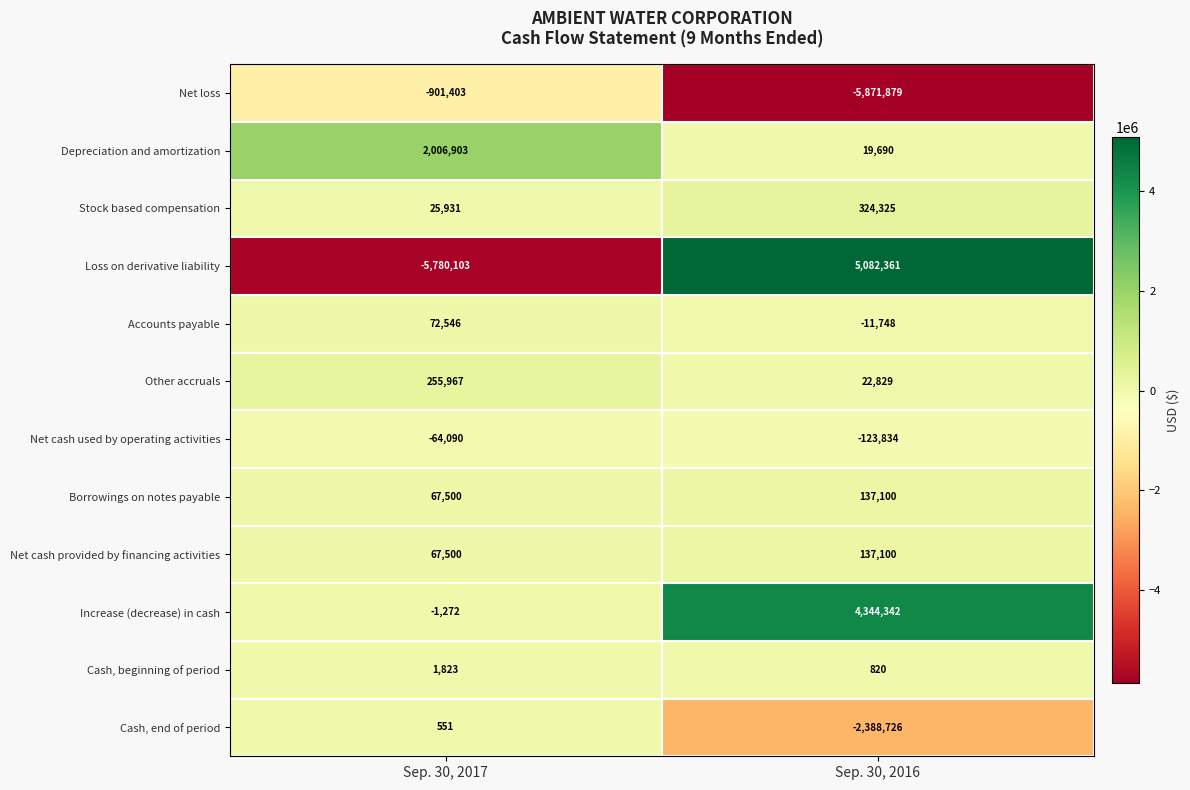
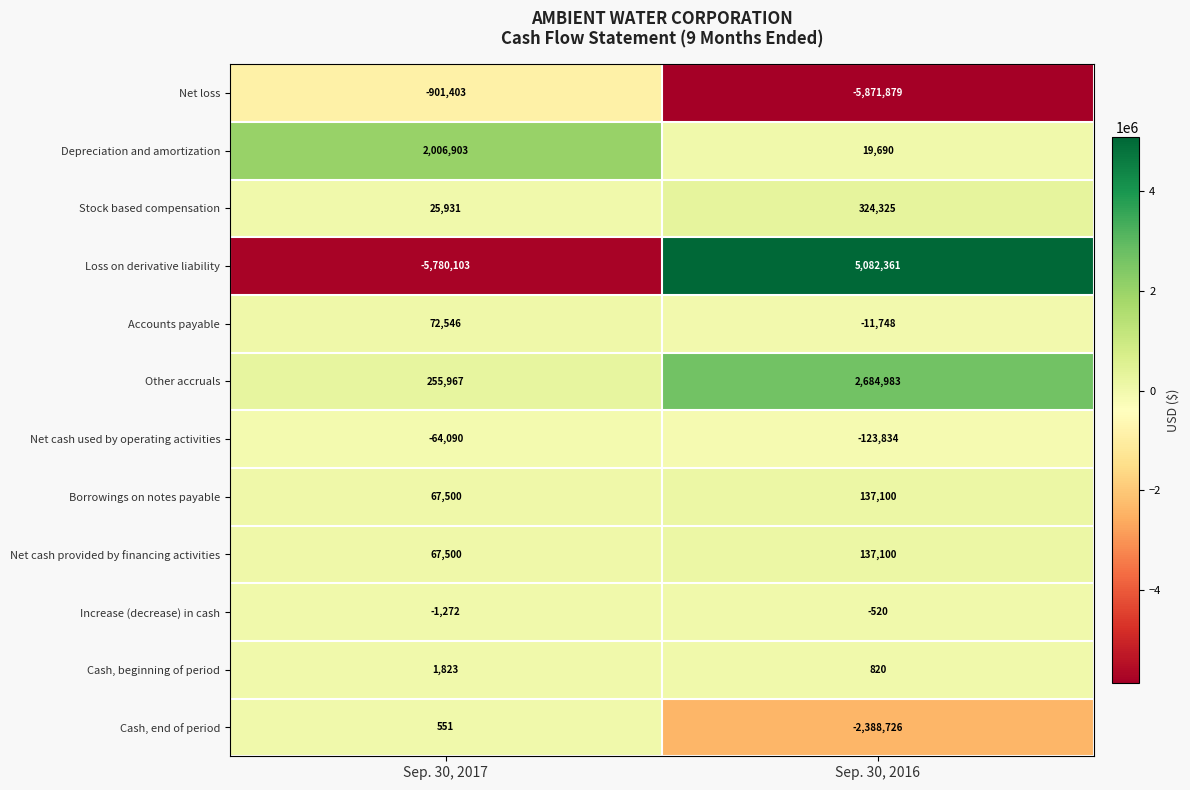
  {
    "Net loss": {
      "Sep. 30, 2017": "-901,403",
      "Sep. 30, 2016": "-5,871,879"
    },
    "Depreciation and amortization": {
      "Sep. 30, 2017": "2,006,903",
      "Sep. 30, 2016": "19,690"
    },
    "Stock based compensation": {
      "Sep. 30, 2017": "25,931",
      "Sep. 30, 2016": "324,325"
    },
    "Loss on derivative liability": {
      "Sep. 30, 2017": "-5,780,103",
      "Sep. 30, 2016": "5,082,361"
    },
    "Accounts payable": {
      "Sep. 30, 2017": "72,546",
      "Sep. 30, 2016": "-11,748"
    },
    "Other accruals": {
      "Sep. 30, 2017": "255,967",
-     "Sep. 30, 2016": "22,829"
+     "Sep. 30, 2016": "2,684,983"
    },
    "Net cash used by operating activities": {
      "Sep. 30, 2017": "-64,090",
      "Sep. 30, 2016": "-123,834"
    },
    "Borrowings on notes payable": {
      "Sep. 30, 2017": "67,500",
      "Sep. 30, 2016": "137,100"
    },
    "Net cash provided by financing activities": {
      "Sep. 30, 2017": "67,500",
      "Sep. 30, 2016": "137,100"
    },
    "Increase (decrease) in cash": {
      "Sep. 30, 2017": "-1,272",
-     "Sep. 30, 2016": "4,344,342"
+     "Sep. 30, 2016": "-520"
    },
    "Cash, beginning of period": {
      "Sep. 30, 2017": "1,823",
      "Sep. 30, 2016": "820"
    },
    "Cash, end of period": {
      "Sep. 30, 2017": "551",
      "Sep. 30, 2016": "-2,388,726"
    }
  }
